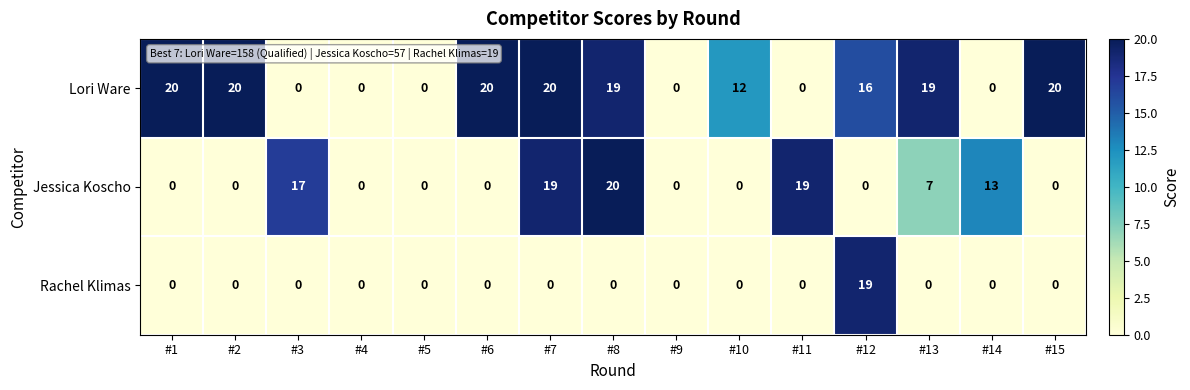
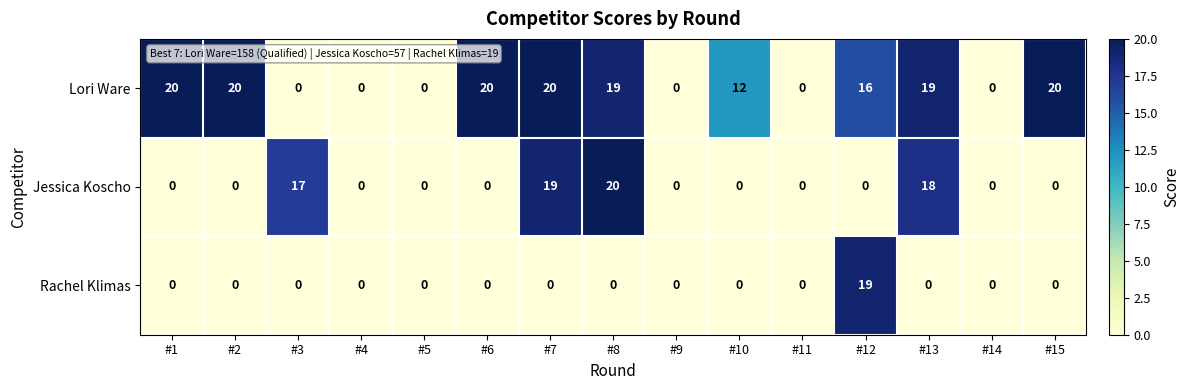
  {
    "Lori Ware": {
      "#1": 20,
      "#2": 20,
      "#3": 0,
      "#4": 0,
      "#5": 0,
      "#6": 20,
      "#7": 20,
      "#8": 19,
      "#9": 0,
      "#10": 12,
      "#11": 0,
      "#12": 16,
      "#13": 19,
      "#14": 0,
      "#15": 20
    },
    "Jessica Koscho": {
      "#1": 0,
      "#2": 0,
      "#3": 17,
      "#4": 0,
      "#5": 0,
      "#6": 0,
      "#7": 19,
      "#8": 20,
      "#9": 0,
      "#10": 0,
-     "#11": 19,
+     "#11": 0,
      "#12": 0,
-     "#13": 7,
-     "#14": 13,
+     "#13": 18,
+     "#14": 0,
      "#15": 0
    },
    "Rachel Klimas": {
      "#1": 0,
      "#2": 0,
      "#3": 0,
      "#4": 0,
      "#5": 0,
      "#6": 0,
      "#7": 0,
      "#8": 0,
      "#9": 0,
      "#10": 0,
      "#11": 0,
      "#12": 19,
      "#13": 0,
      "#14": 0,
      "#15": 0
    }
  }
